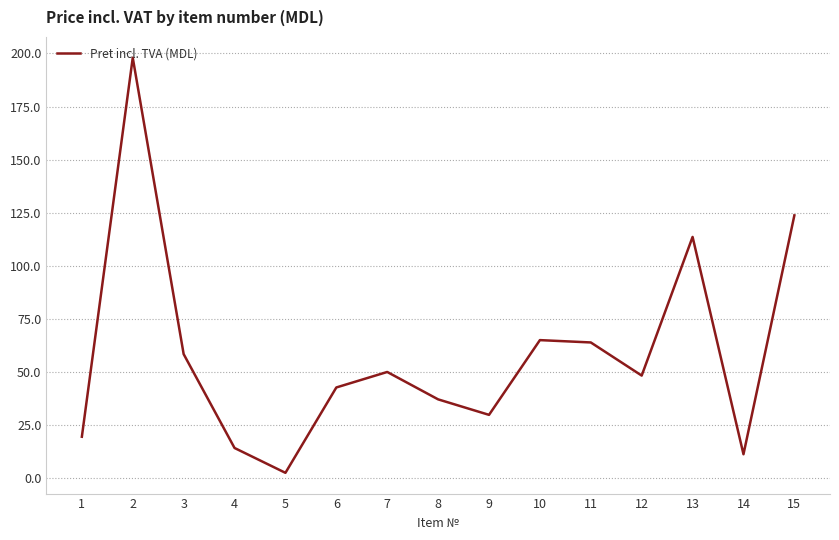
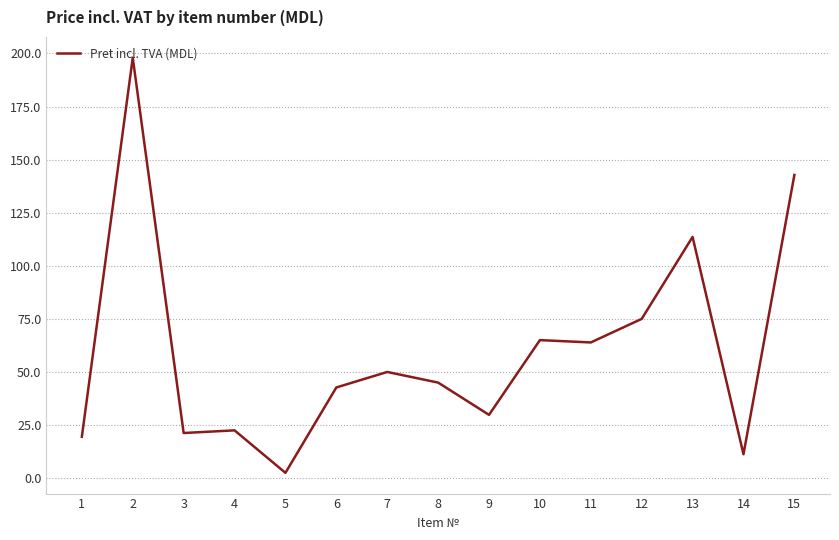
  {
    "1": 20,
    "2": 198,
-   "3": 58,
-   "4": 14,
+   "3": 21,
+   "4": 23,
    "5": 3,
    "6": 43,
    "7": 50,
-   "8": 37,
+   "8": 45,
    "9": 30,
    "10": 65,
    "11": 64,
-   "12": 48,
+   "12": 75,
    "13": 114,
    "14": 11,
-   "15": 124
+   "15": 143
  }
